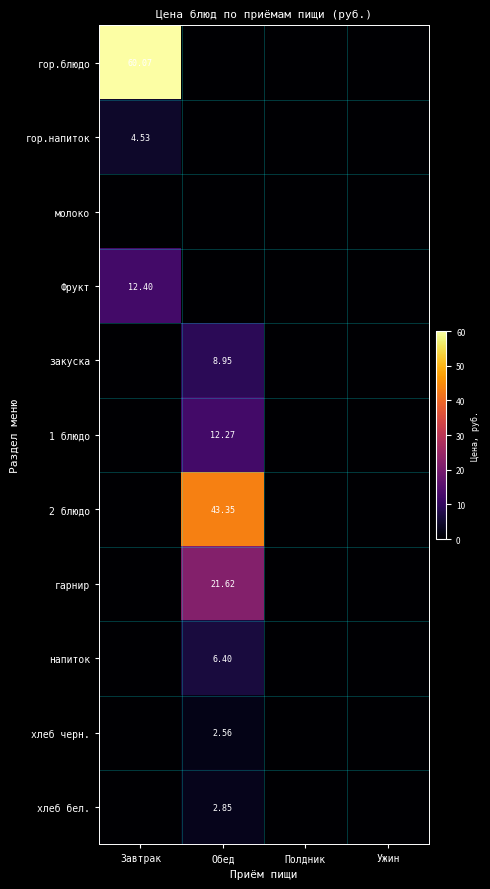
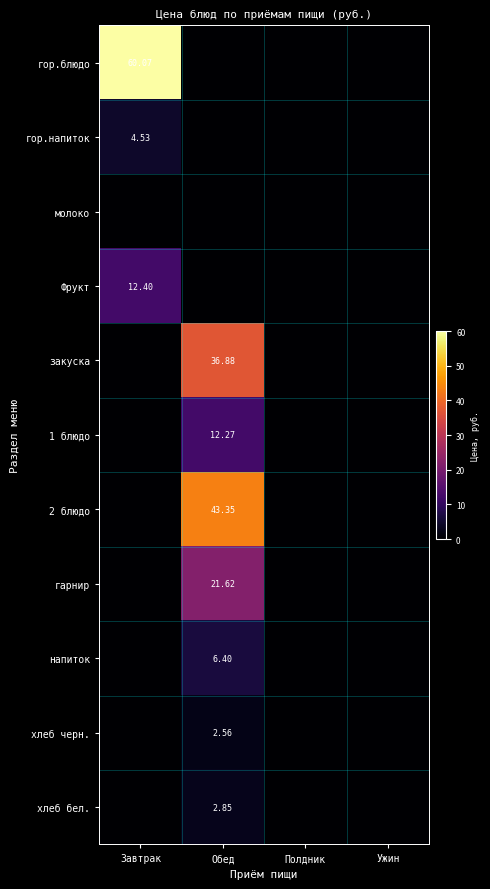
  {
    "гор.блюдо": {
      "Завтрак": 60.07
    },
    "гор.напиток": {
      "Завтрак": 4.53
    },
    "Фрукт": {
      "Завтрак": 12.40
    },
    "закуска": {
-     "Обед": 8.95
+     "Обед": 36.88
    },
    "1 блюдо": {
      "Обед": 12.27
    },
    "2 блюдо": {
      "Обед": 43.35
    },
    "гарнир": {
      "Обед": 21.62
    },
    "напиток": {
      "Обед": 6.40
    },
    "хлеб черн.": {
      "Обед": 2.56
    },
    "хлеб бел.": {
      "Обед": 2.85
    }
  }
